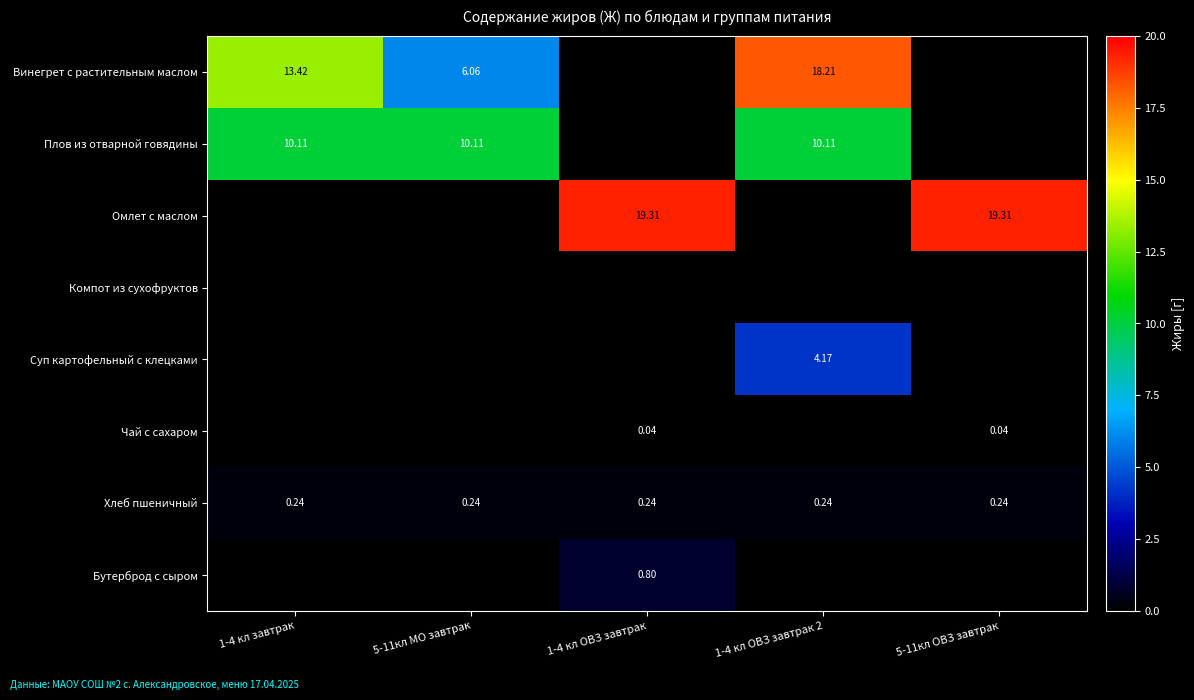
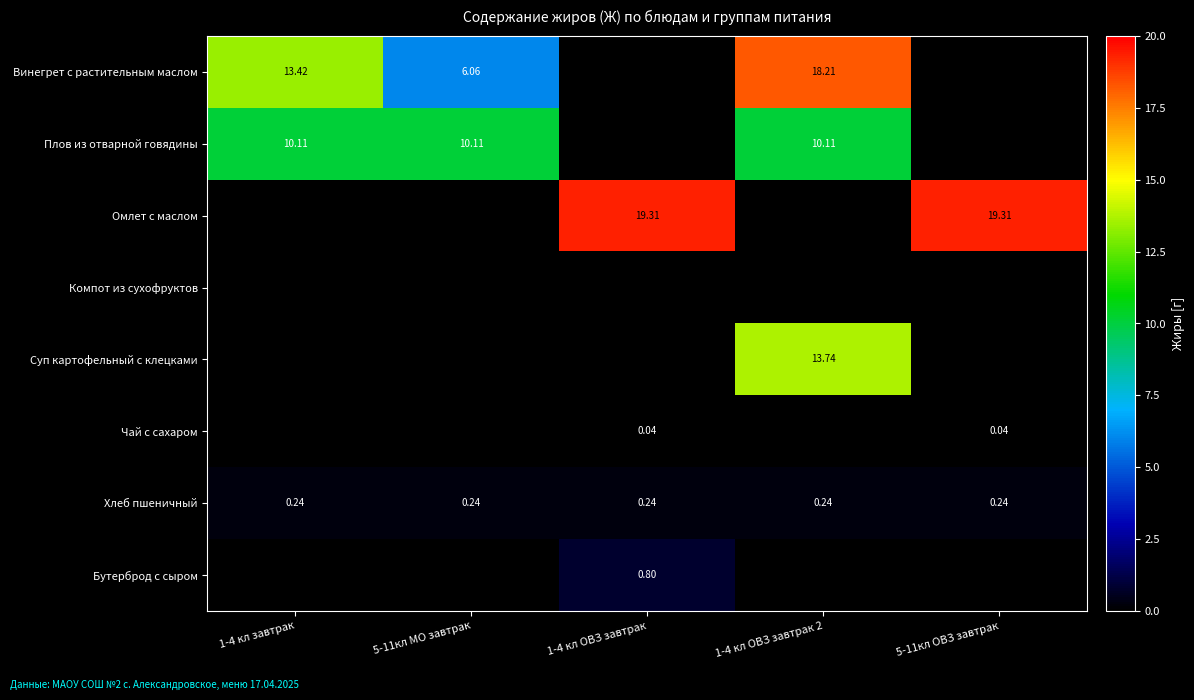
  {
    "Винегрет с растительным маслом": {
      "1-4 кл завтрак": 13.42,
      "5-11кл МО завтрак": 6.06,
      "1-4 кл ОВЗ завтрак 2": 18.21
    },
    "Плов из отварной говядины": {
      "1-4 кл завтрак": 10.11,
      "5-11кл МО завтрак": 10.11,
      "1-4 кл ОВЗ завтрак 2": 10.11
    },
    "Омлет с маслом": {
      "1-4 кл ОВЗ завтрак": 19.31,
      "5-11кл ОВЗ завтрак": 19.31
    },
    "Суп картофельный с клецками": {
-     "1-4 кл ОВЗ завтрак 2": 4.17
+     "1-4 кл ОВЗ завтрак 2": 13.74
    },
    "Чай с сахаром": {
      "1-4 кл ОВЗ завтрак": 0.04,
      "5-11кл ОВЗ завтрак": 0.04
    },
    "Хлеб пшеничный": {
      "1-4 кл завтрак": 0.24,
      "5-11кл МО завтрак": 0.24,
      "1-4 кл ОВЗ завтрак": 0.24,
      "1-4 кл ОВЗ завтрак 2": 0.24,
      "5-11кл ОВЗ завтрак": 0.24
    },
    "Бутерброд с сыром": {
      "1-4 кл ОВЗ завтрак": 0.80
    }
  }
